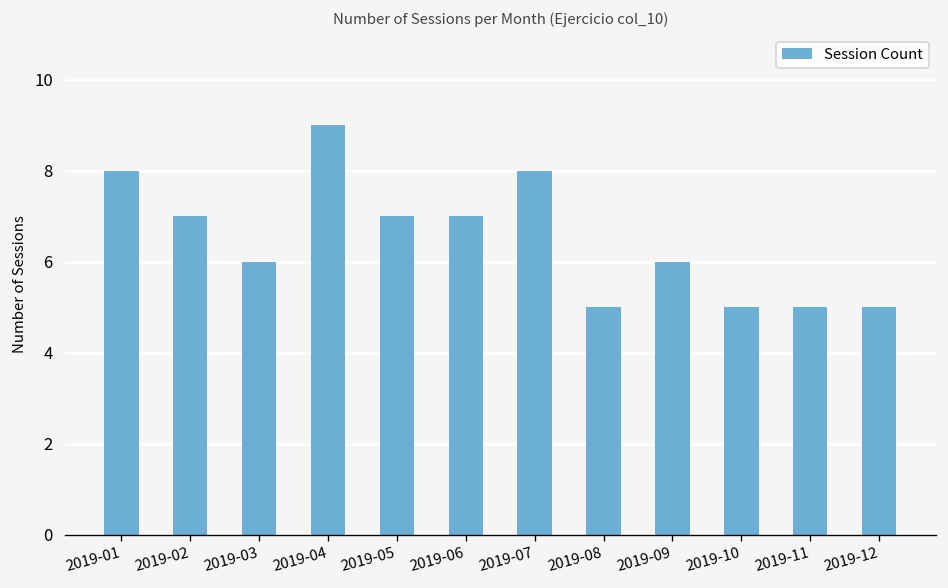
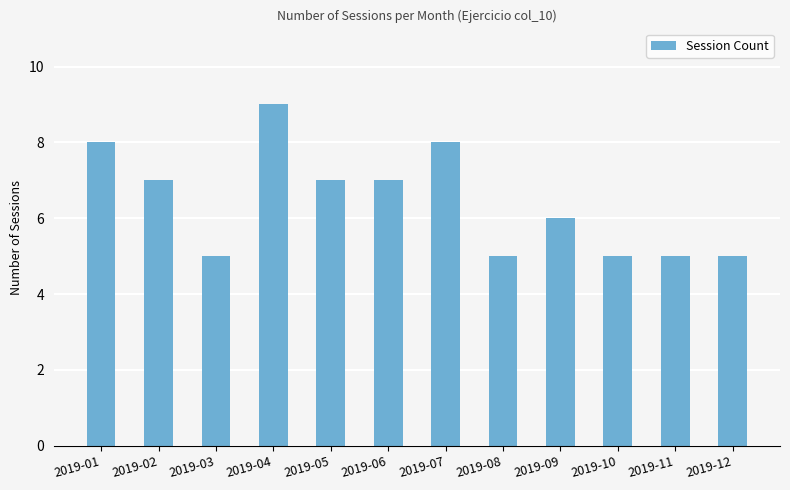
  {
    "2019-01": 8,
    "2019-02": 7,
-   "2019-03": 6,
+   "2019-03": 5,
    "2019-04": 9,
    "2019-05": 7,
    "2019-06": 7,
    "2019-07": 8,
    "2019-08": 5,
    "2019-09": 6,
    "2019-10": 5,
    "2019-11": 5,
    "2019-12": 5
  }
